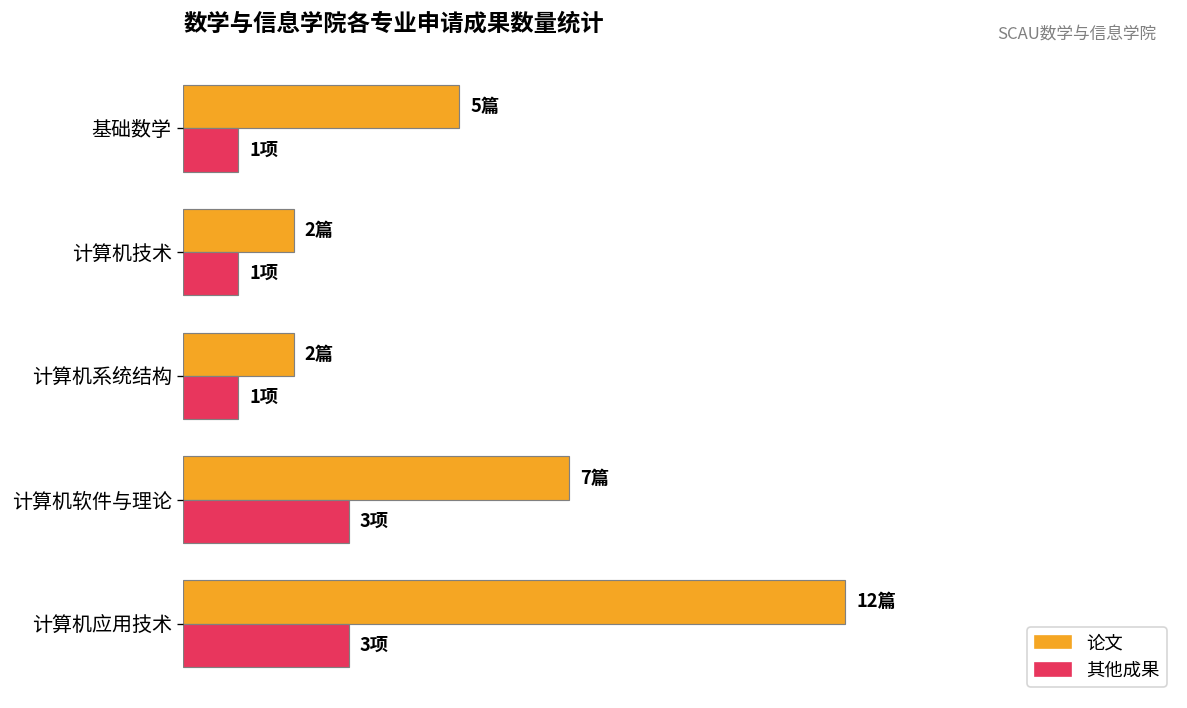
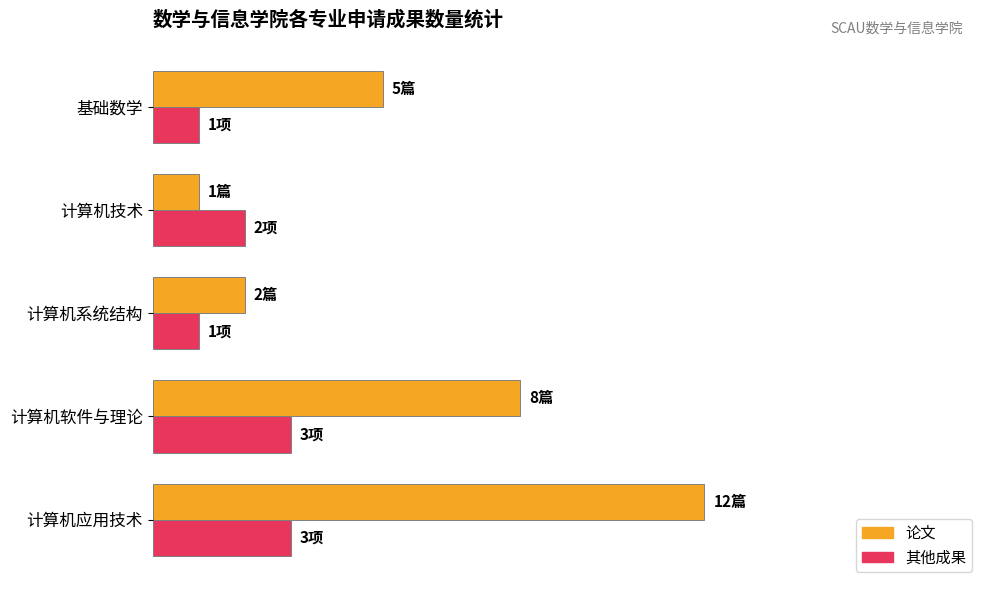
  {
    "论文": {
      "基础数学": "5篇",
-     "计算机技术": "2篇",
+     "计算机技术": "1篇",
      "计算机系统结构": "2篇",
-     "计算机软件与理论": "7篇",
+     "计算机软件与理论": "8篇",
      "计算机应用技术": "12篇"
    },
    "其他成果": {
      "基础数学": "1项",
-     "计算机技术": "1项",
+     "计算机技术": "2项",
      "计算机系统结构": "1项",
      "计算机软件与理论": "3项",
      "计算机应用技术": "3项"
    }
  }
